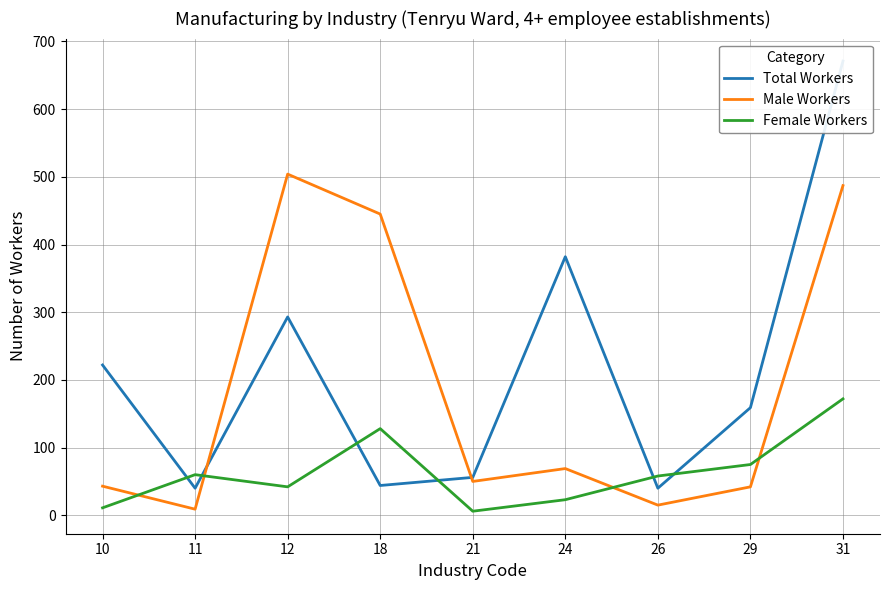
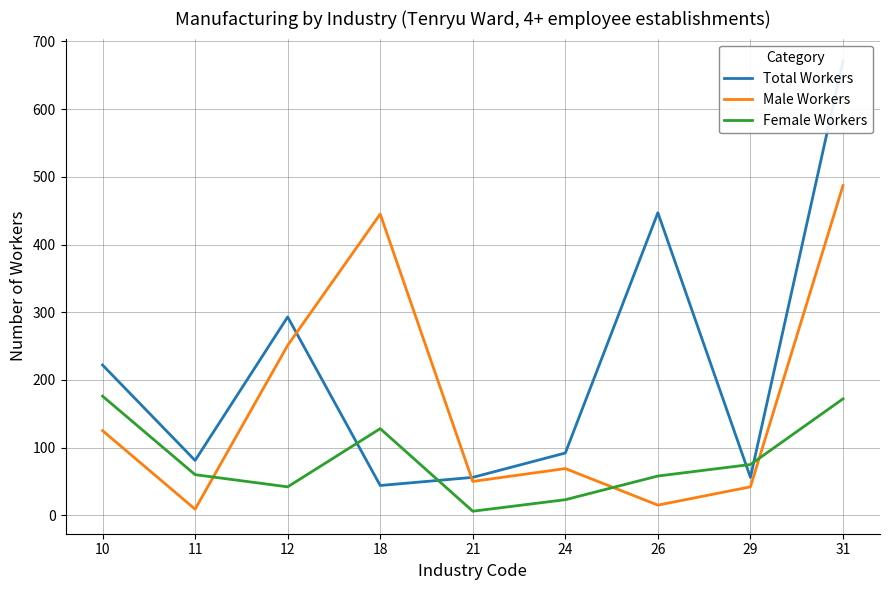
  {
    "Total Workers": {
      "10": 220,
-     "11": 40,
+     "11": 80,
      "12": 290,
      "18": 40,
      "21": 60,
-     "24": 380,
-     "26": 40,
-     "29": 160
+     "24": 90,
+     "26": 450,
+     "29": 60
    },
    "Male Workers": {
-     "10": 40,
+     "10": 130,
      "11": 10,
-     "12": 500,
+     "12": 250,
      "18": 450,
      "21": 50,
      "24": 70,
      "26": 20,
      "29": 40,
      "31": 490
    },
    "Female Workers": {
-     "10": 10,
+     "10": 180,
      "11": 60,
      "12": 40,
      "18": 130,
      "21": 10,
      "24": 20,
      "26": 60,
      "29": 80,
      "31": 170
    }
  }
